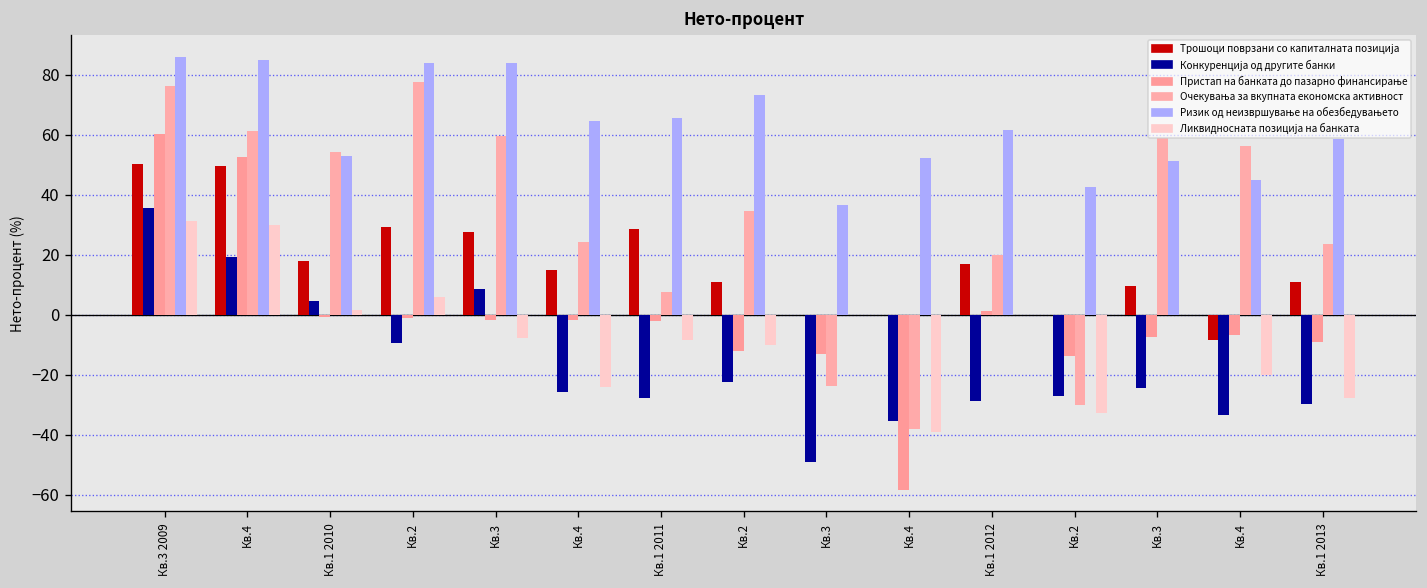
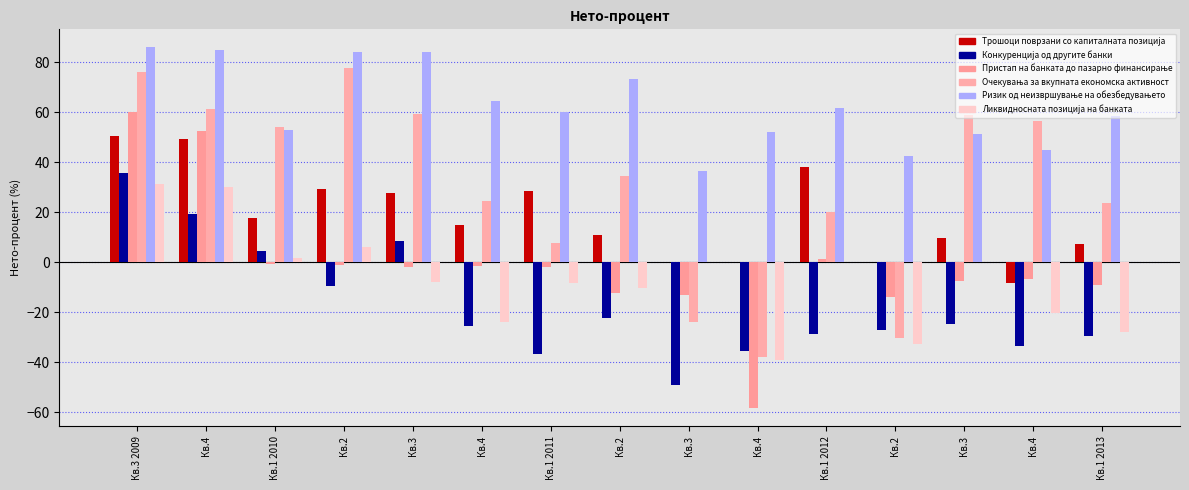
  {
    "Трошоци поврзани со капиталната позиција": {
      "Кв.3 2009": 50,
      "Кв.1 2010": 18,
      "Кв.1 2011": 29,
-     "Кв.1 2012": 17,
-     "Кв.1 2013": 11
+     "Кв.1 2012": 38,
+     "Кв.1 2013": 7
    },
    "Конкуренција од другите банки": {
      "Кв.3 2009": 36,
      "Кв.1 2010": 5,
-     "Кв.1 2011": -28,
+     "Кв.1 2011": -37,
      "Кв.1 2012": -29,
      "Кв.1 2013": -30
    },
    "Ризик од неизвршување на обезбедувањето": {
      "Кв.3 2009": 86,
      "Кв.1 2010": 53,
-     "Кв.1 2011": 66,
+     "Кв.1 2011": 60,
      "Кв.1 2012": 62
    }
  }
